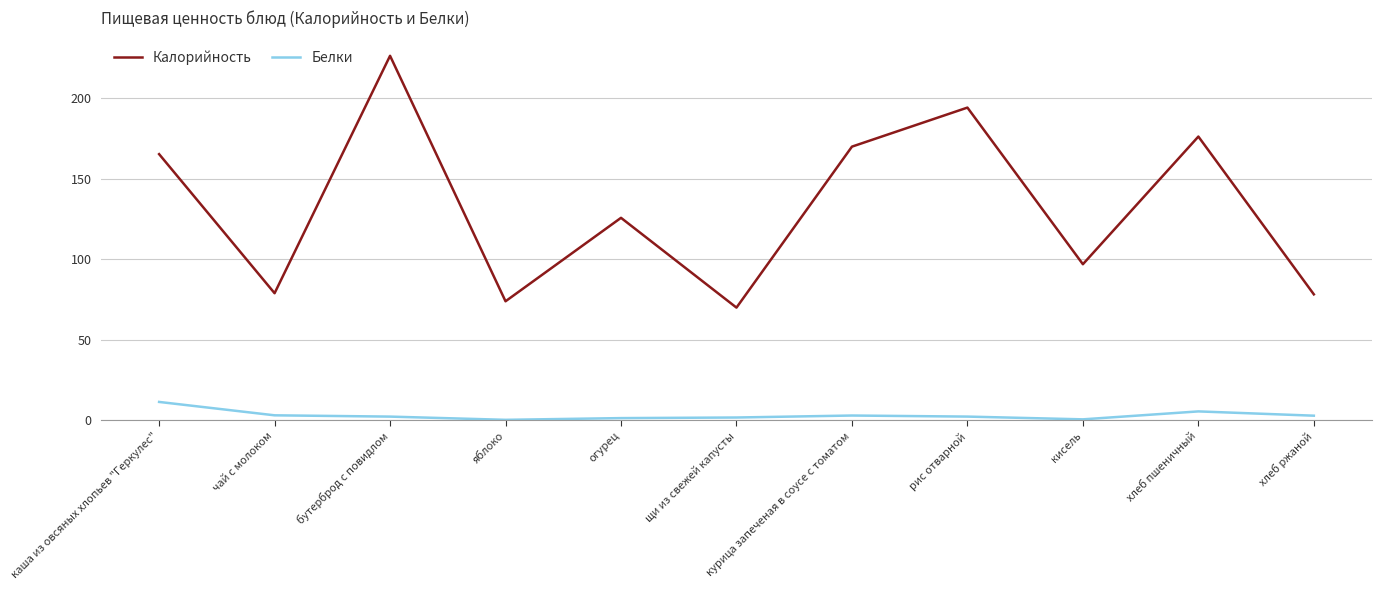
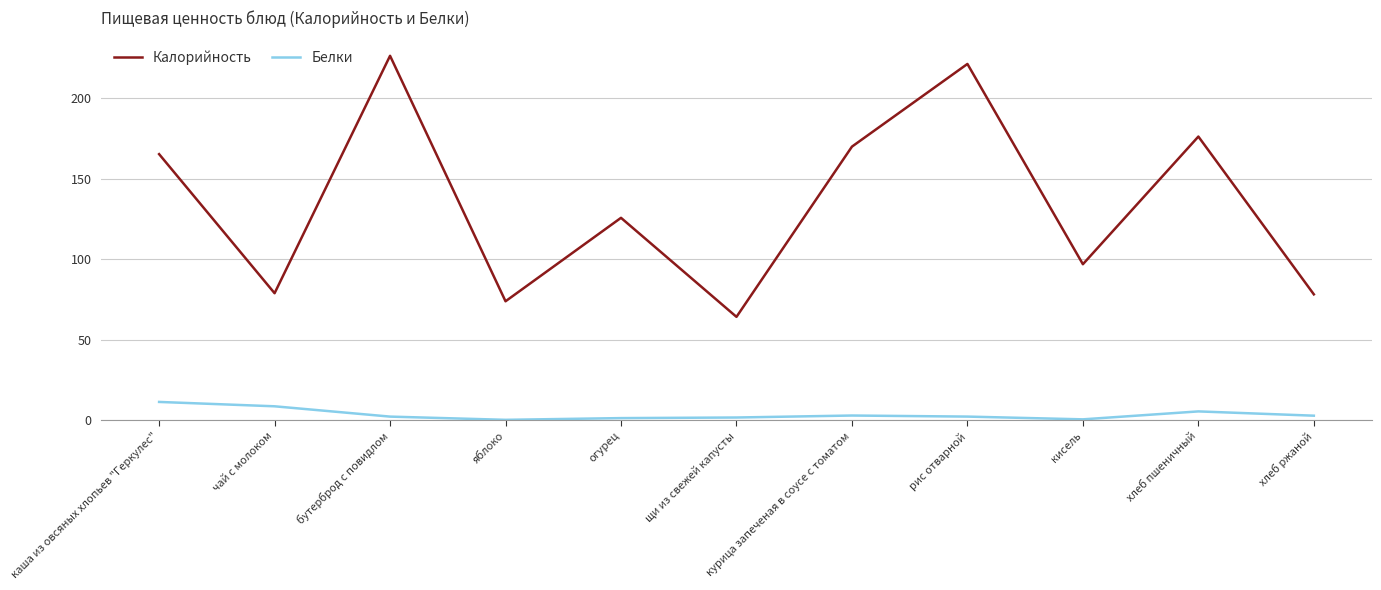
  {
    "Калорийность": {
      "каша из овсяных хлопьев \"Геркулес\"": 165,
      "чай с молоком": 79,
      "бутерброд с повидлом": 226,
      "яблоко": 74,
      "огурец": 126,
-     "щи из свежей капусты": 70,
+     "щи из свежей капусты": 64,
      "курица запеченая в соусе с томатом": 170,
-     "рис отварной": 194,
+     "рис отварной": 221,
      "кисель": 97,
      "хлеб пшеничный": 176,
      "хлеб ржаной": 78
    },
    "Белки": {
      "каша из овсяных хлопьев \"Геркулес\"": 12,
-     "чай с молоком": 3,
+     "чай с молоком": 9,
      "бутерброд с повидлом": 2,
      "яблоко": 0,
      "огурец": 1,
      "щи из свежей капусты": 2,
      "курица запеченая в соусе с томатом": 3,
      "рис отварной": 2,
      "кисель": 1,
      "хлеб пшеничный": 6,
      "хлеб ржаной": 3
    }
  }
